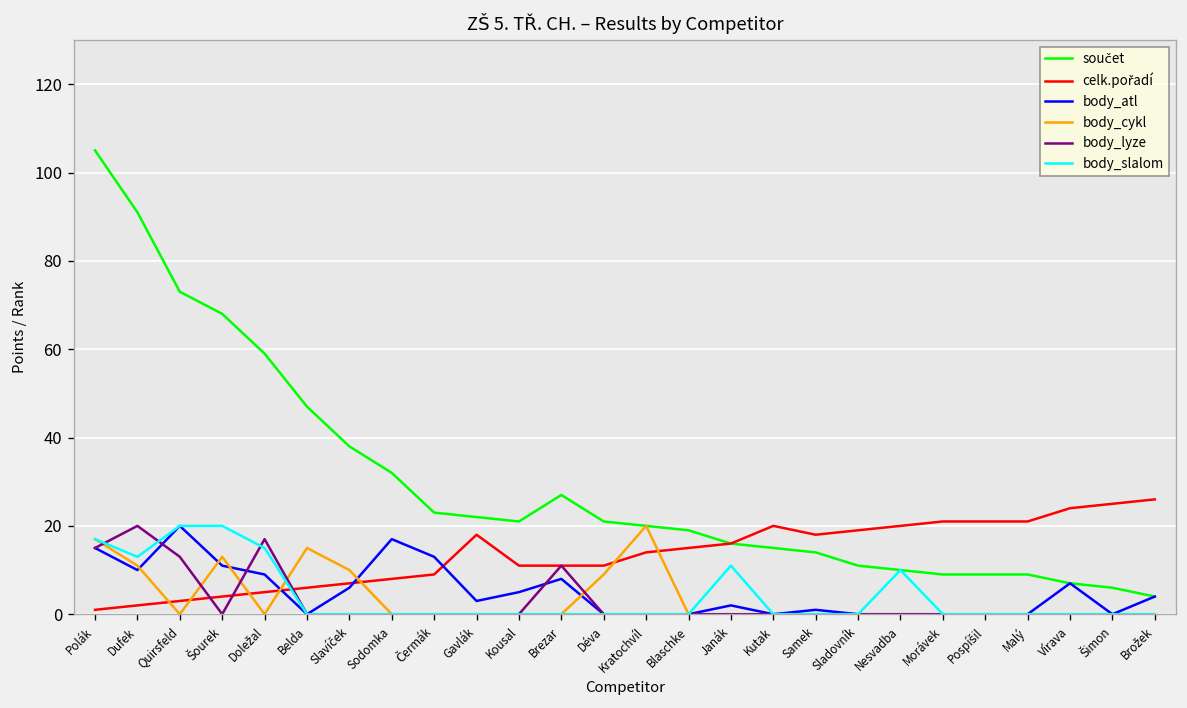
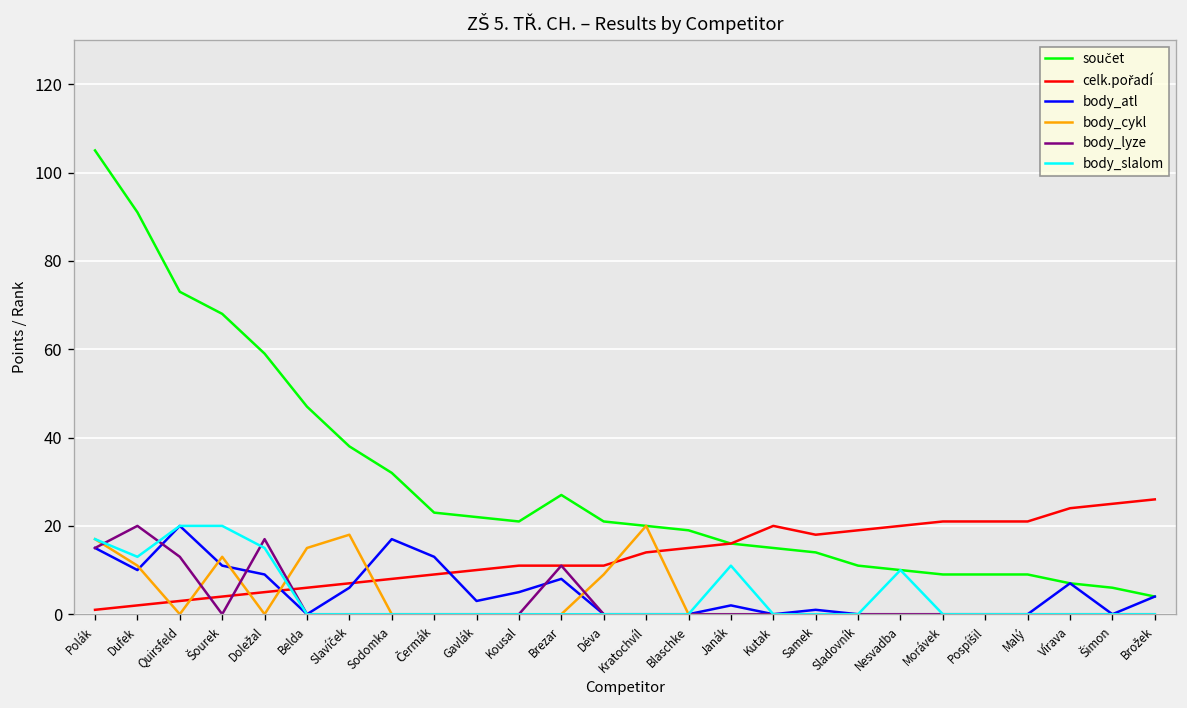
  {
    "součet": {
      "Polák": 105,
      "Dufek": 91,
      "Quirsfeld": 73,
      "Šourek": 68,
      "Doležal": 59,
      "Belda": 47,
      "Slavíček": 38,
      "Sodomka": 32,
      "Čermák": 23,
      "Gavlák": 22,
      "Kousal": 21,
      "Brezar": 27,
      "Déva": 21,
      "Blaschke": 19,
      "Kutak": 15,
      "Samek": 14,
      "Sladovník": 11,
      "Morávek": 9,
      "Pospíšil": 9,
      "Malý": 9,
      "Šimon": 6
    },
    "celk.pořadí": {
      "Polák": 1,
      "Dufek": 2,
      "Quirsfeld": 3,
      "Šourek": 4,
      "Doležal": 5,
      "Belda": 6,
      "Slavíček": 7,
      "Sodomka": 8,
      "Čermák": 9,
-     "Gavlák": 18,
+     "Gavlák": 10,
      "Kousal": 11,
      "Déva": 11,
      "Kratochvíl": 14,
      "Blaschke": 15,
      "Kutak": 20,
      "Samek": 18,
      "Sladovník": 19,
      "Nesvadba": 20,
      "Morávek": 21,
      "Pospíšil": 21,
      "Malý": 21,
      "Vírava": 24,
      "Šimon": 25,
      "Brožek": 26
    },
    "body_atl": {
      "Dufek": 10,
      "Šourek": 11,
      "Doležal": 9,
      "Slavíček": 6,
      "Sodomka": 17,
      "Čermák": 13,
      "Gavlák": 3,
      "Kousal": 5,
      "Brezar": 8,
      "Janák": 2,
      "Samek": 1
    },
    "body_cykl": {
      "Dufek": 11,
      "Quirsfeld": 0,
      "Šourek": 13,
      "Doležal": 0,
      "Belda": 15,
-     "Slavíček": 10,
+     "Slavíček": 18,
      "Déva": 9
    },
    "body_lyze": {
      "Dufek": 20,
      "Quirsfeld": 13,
      "Šourek": 0,
      "Doležal": 17
    },
    "body_slalom": {
      "Dufek": 13,
      "Šourek": 20,
      "Doležal": 15,
      "Janák": 11
    }
  }
